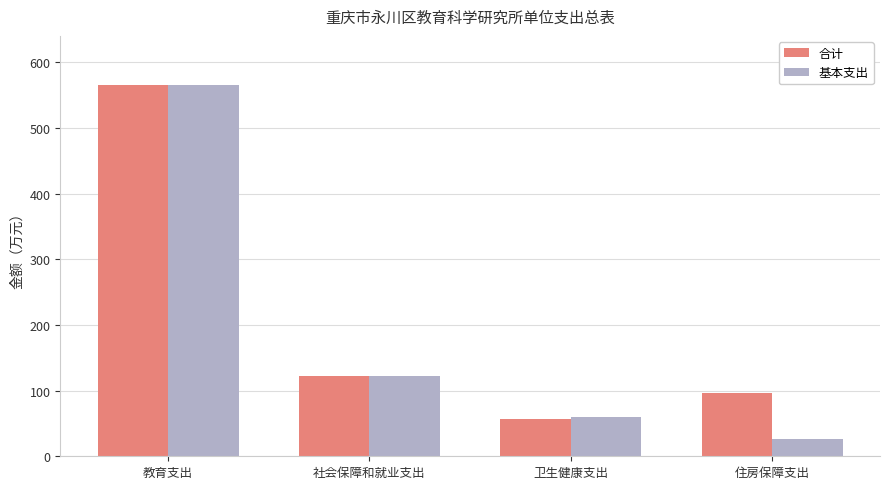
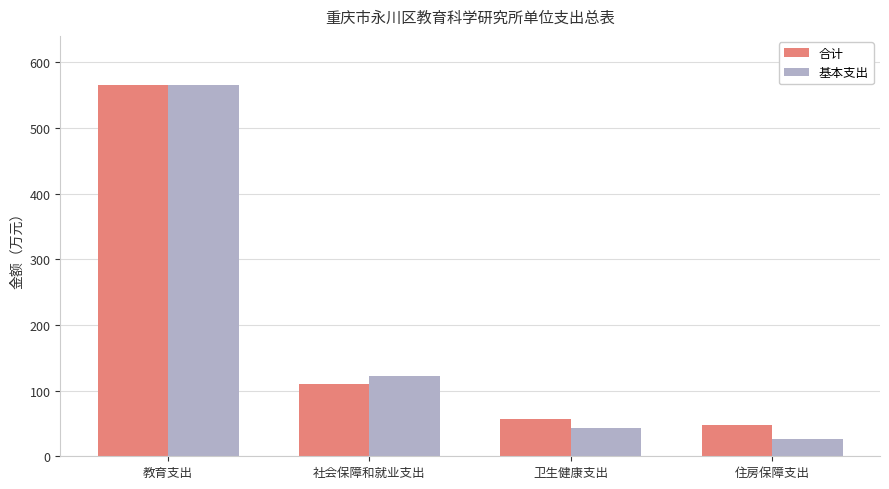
  {
    "合计": {
      "教育支出": 570,
-     "社会保障和就业支出": 120,
+     "社会保障和就业支出": 110,
      "卫生健康支出": 60,
-     "住房保障支出": 100
+     "住房保障支出": 50
    },
    "基本支出": {
      "教育支出": 570,
      "社会保障和就业支出": 120,
-     "卫生健康支出": 60,
+     "卫生健康支出": 40,
      "住房保障支出": 30
    }
  }
